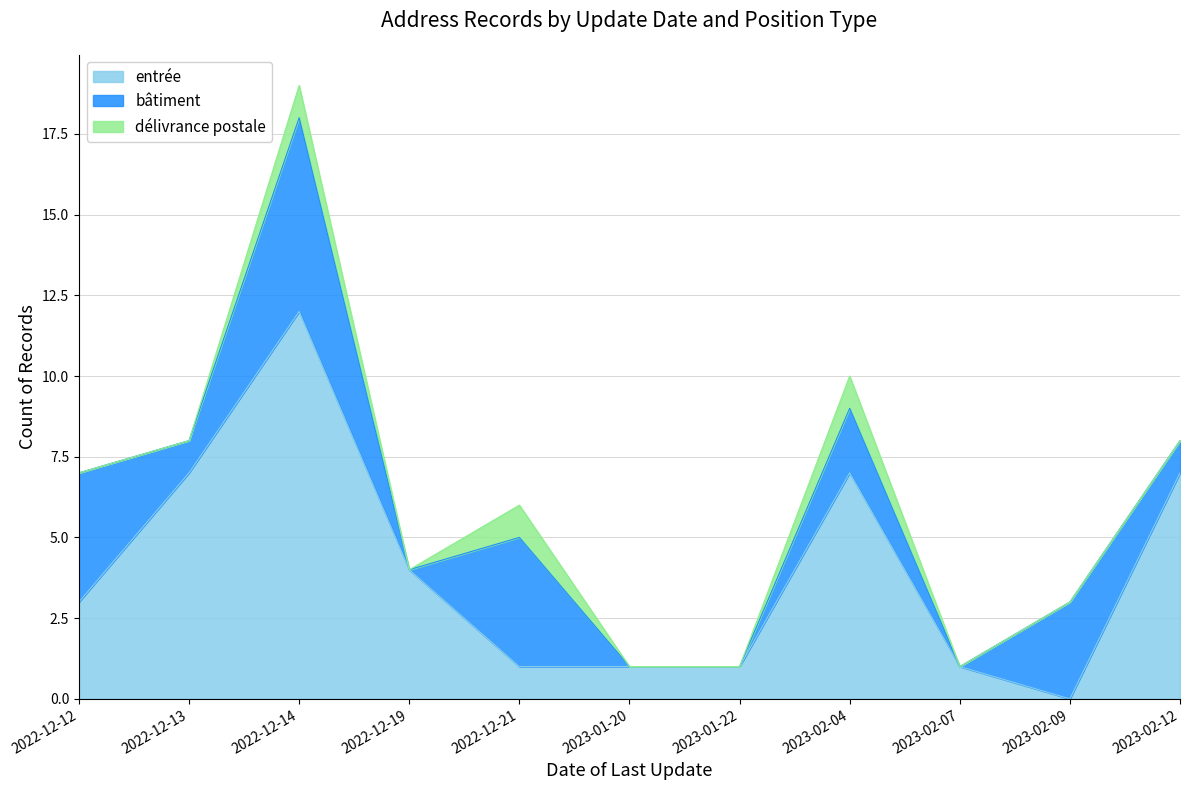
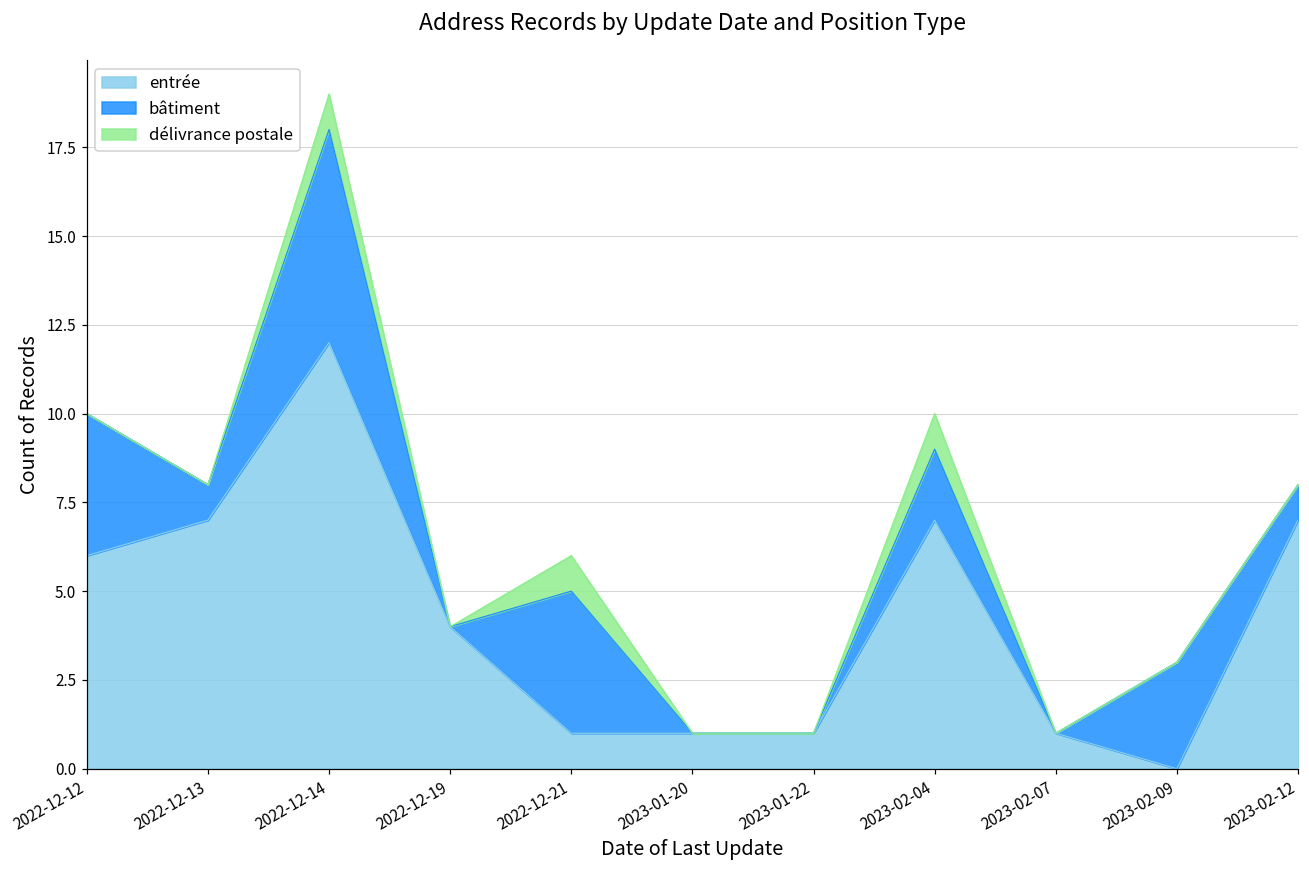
  {
    "entrée": {
-     "2022-12-12": 3,
+     "2022-12-12": 6,
      "2022-12-13": 7,
      "2022-12-14": 12,
      "2022-12-21": 1,
      "2023-02-04": 7,
      "2023-02-09": 0,
      "2023-02-12": 7
    },
    "bâtiment": {
      "2022-12-14": 6,
      "2022-12-21": 4,
      "2023-02-04": 2
    },
    "délivrance postale": {
      "2022-12-14": 1,
      "2022-12-21": 1,
      "2023-02-04": 1
    }
  }
